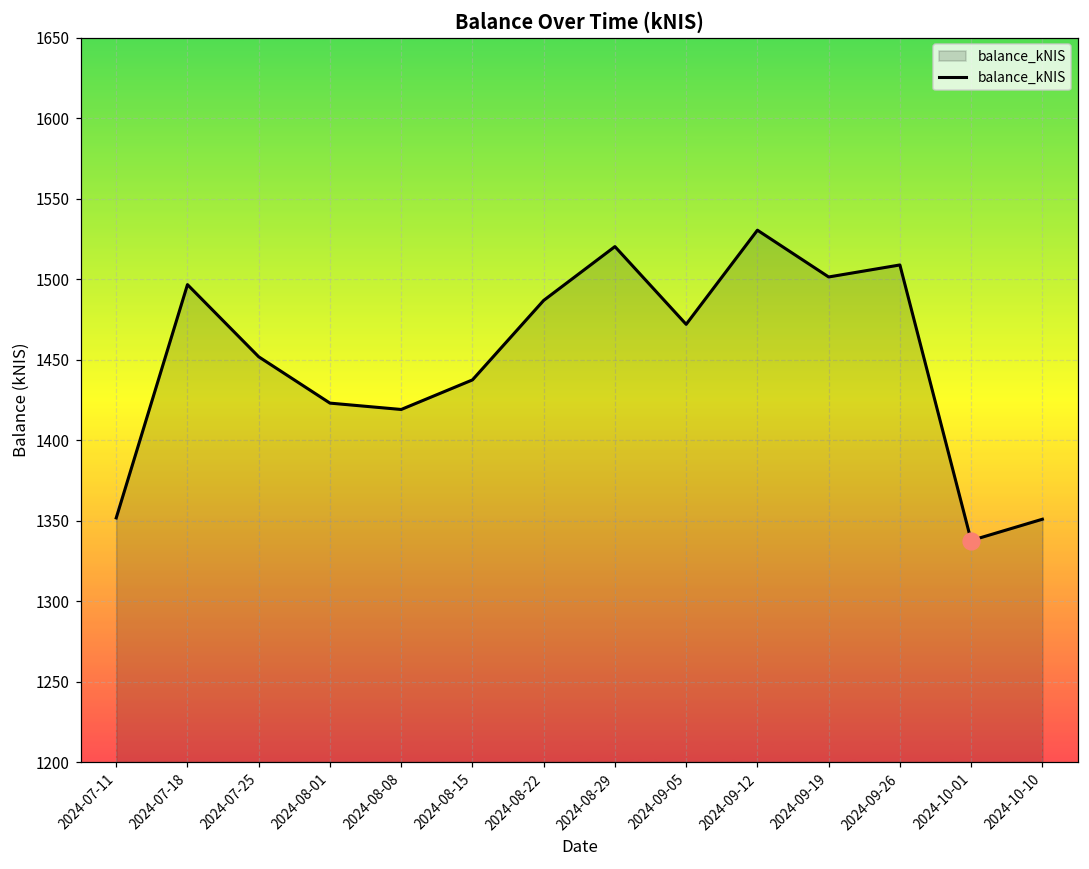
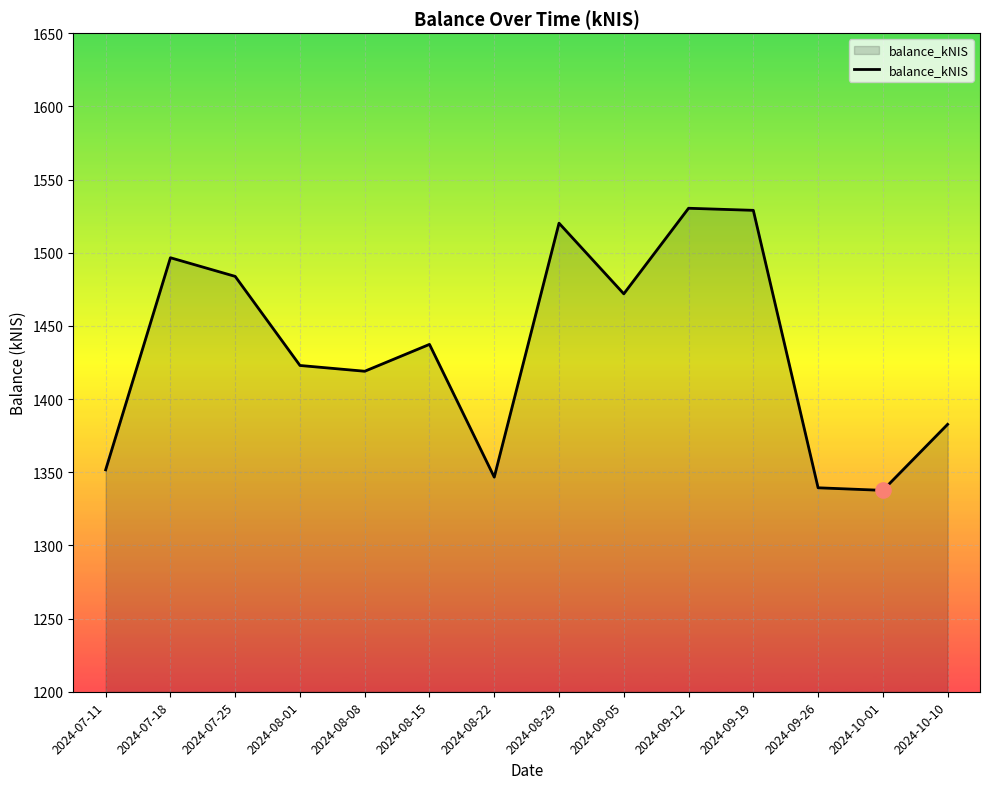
  {
    "balance_kNIS": {
      "2024-07-11": 1352,
      "2024-07-18": 1497,
-     "2024-07-25": 1452,
+     "2024-07-25": 1484,
      "2024-08-01": 1423,
      "2024-08-08": 1419,
      "2024-08-15": 1437,
-     "2024-08-22": 1487,
+     "2024-08-22": 1347,
      "2024-08-29": 1520,
      "2024-09-05": 1472,
      "2024-09-12": 1530,
-     "2024-09-19": 1501,
-     "2024-09-26": 1509,
-     "2024-10-10": 1351
+     "2024-09-19": 1529,
+     "2024-09-26": 1339,
+     "2024-10-10": 1383
    }
  }
